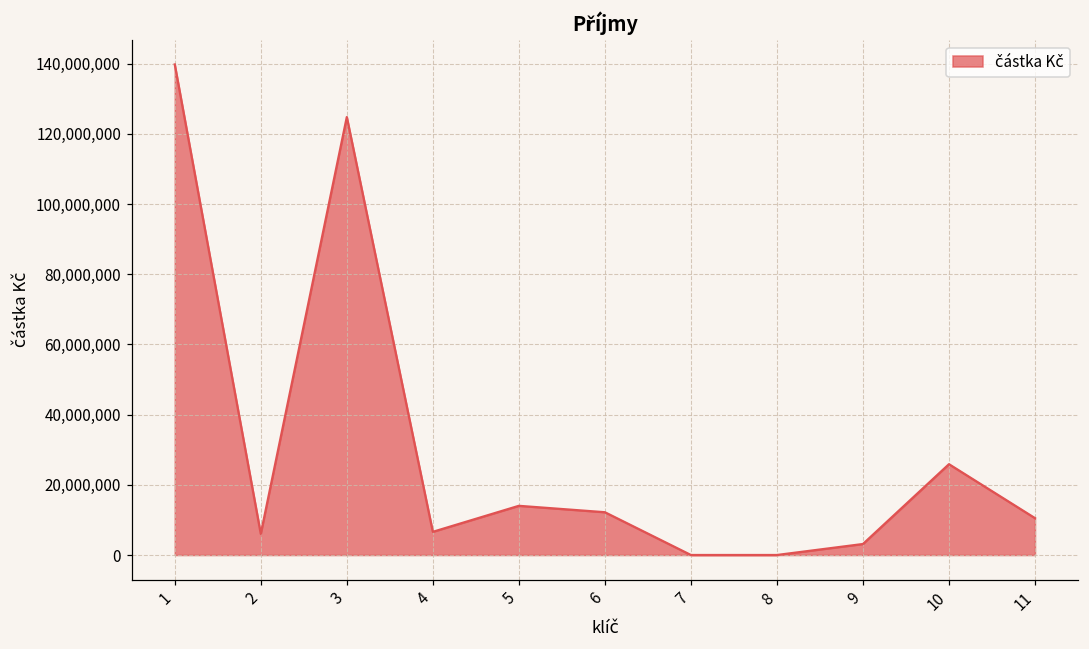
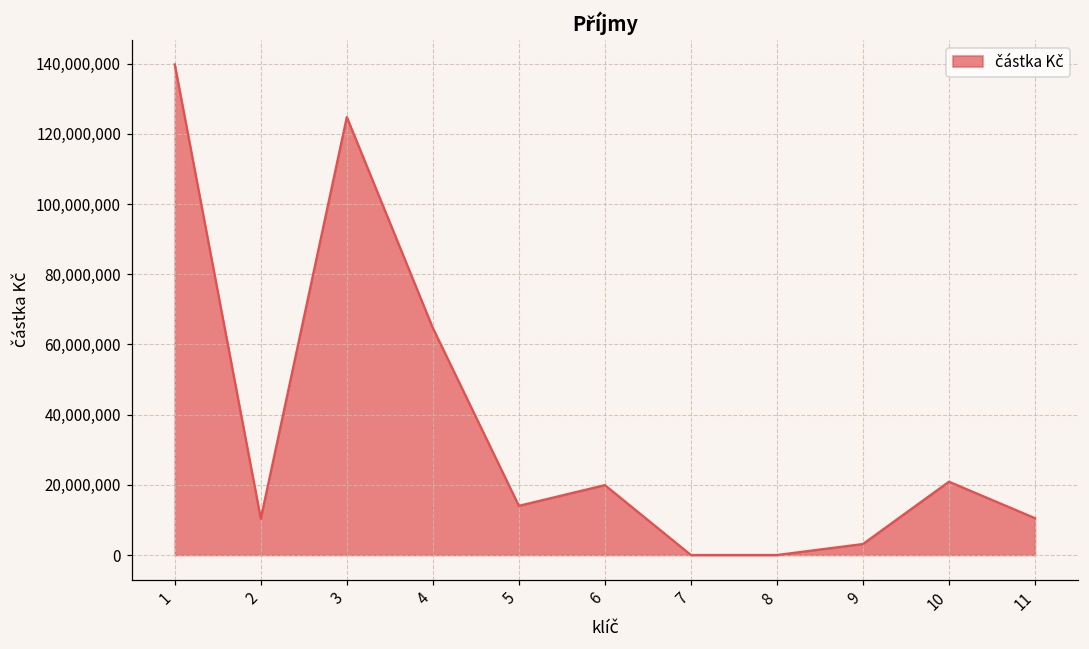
  {
    "1": "140,000,000",
-   "2": "6,000,000",
+   "2": "10,000,000",
    "3": "125,000,000",
-   "4": "7,000,000",
+   "4": "65,000,000",
    "5": "14,000,000",
-   "6": "12,000,000",
+   "6": "20,000,000",
    "7": "0",
    "8": "0",
    "9": "3,000,000",
-   "10": "26,000,000",
+   "10": "21,000,000",
    "11": "11,000,000"
  }
